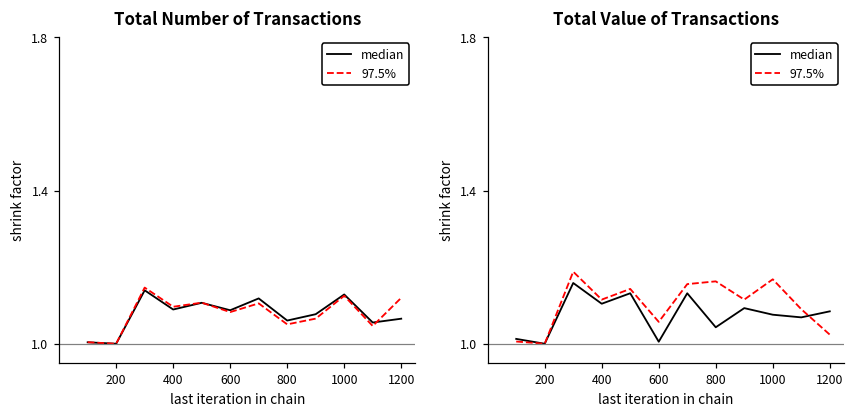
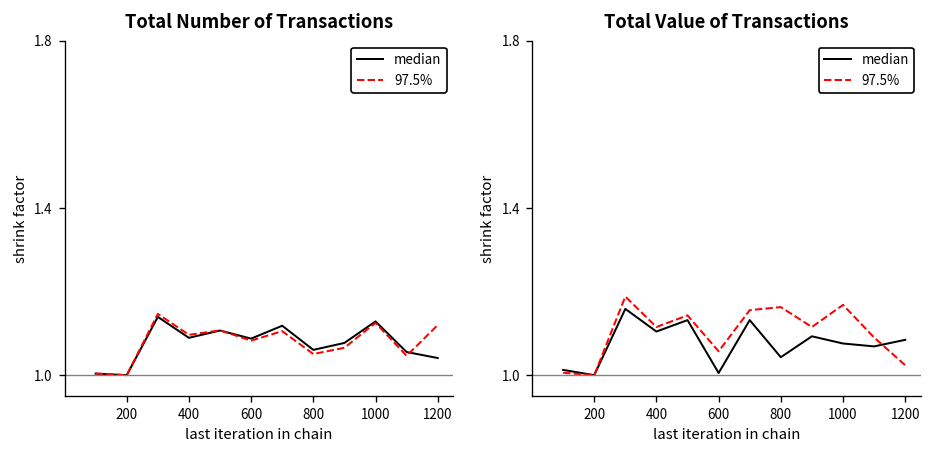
  {
    "Total Number of Transactions": {
      "median": {
        "800": 1.06,
-       "1200": 1.07
+       "1200": 1.04
      },
      "97.5%": {
        "800": 1.05,
        "1200": 1.12
      }
    },
    "Total Value of Transactions": {
      "median": {
        "400": 1.10,
        "600": 1.01,
        "800": 1.04,
        "1000": 1.08,
        "1200": 1.08
      },
      "97.5%": {
        "400": 1.12,
        "600": 1.06,
        "800": 1.16,
        "1000": 1.17,
        "1200": 1.02
      }
    }
  }
